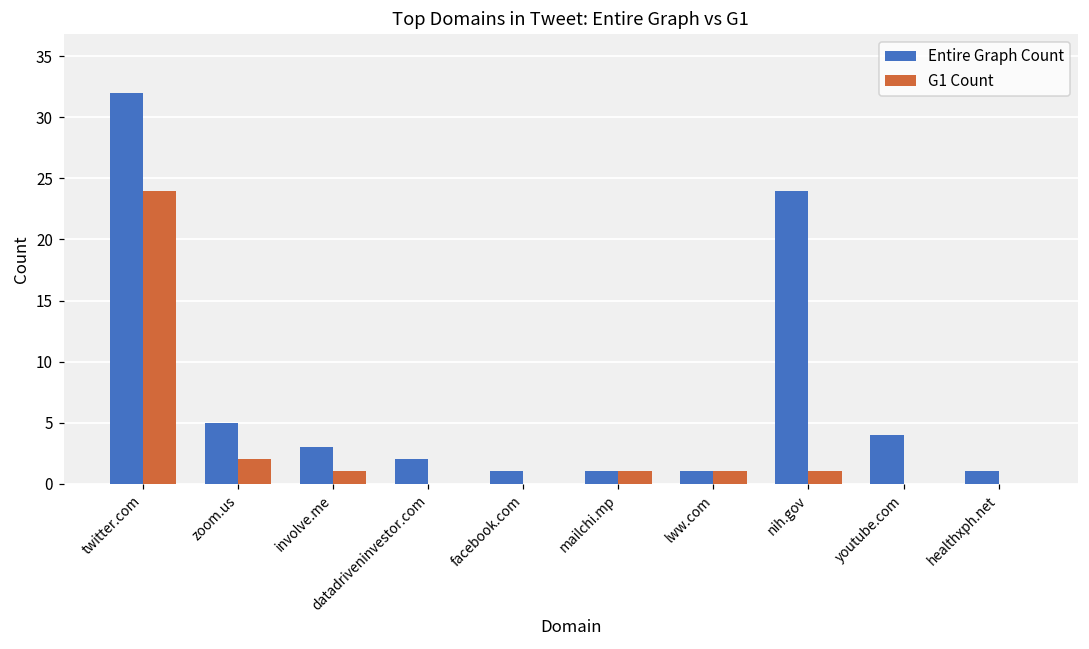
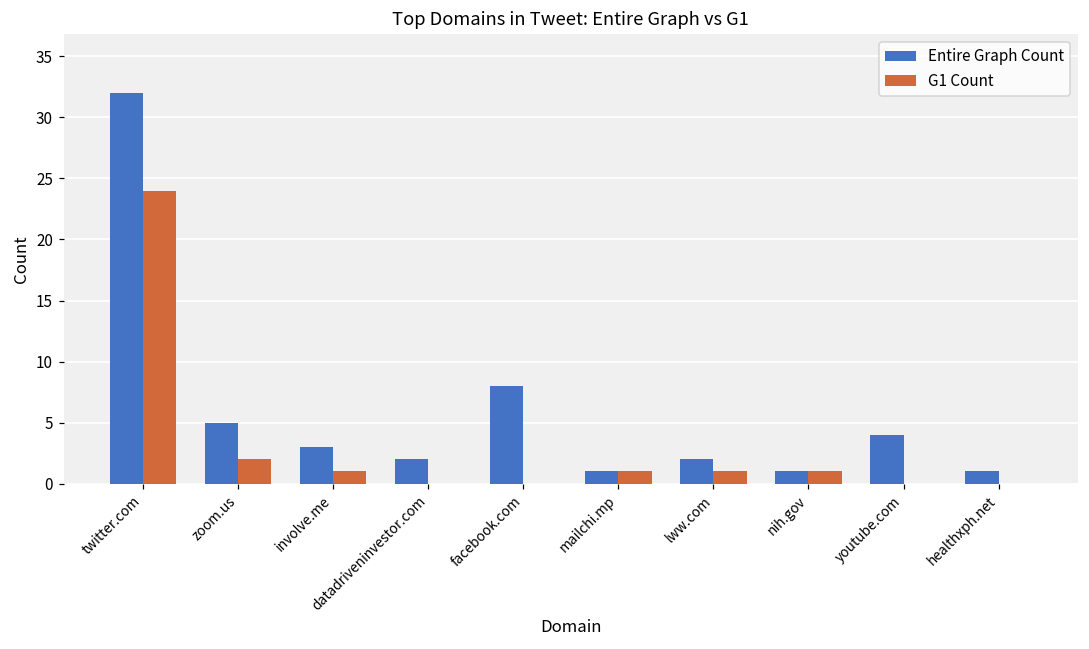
  {
    "Entire Graph Count": {
      "twitter.com": 32,
      "zoom.us": 5,
      "involve.me": 3,
      "datadriveninvestor.com": 2,
-     "facebook.com": 1,
+     "facebook.com": 8,
      "mailchi.mp": 1,
-     "lww.com": 1,
-     "nih.gov": 24,
+     "lww.com": 2,
+     "nih.gov": 1,
      "youtube.com": 4,
      "healthxph.net": 1
    },
    "G1 Count": {
      "twitter.com": 24,
      "zoom.us": 2,
      "involve.me": 1,
      "datadriveninvestor.com": 0,
      "facebook.com": 0,
      "mailchi.mp": 1,
      "lww.com": 1,
      "nih.gov": 1,
      "youtube.com": 0,
      "healthxph.net": 0
    }
  }
